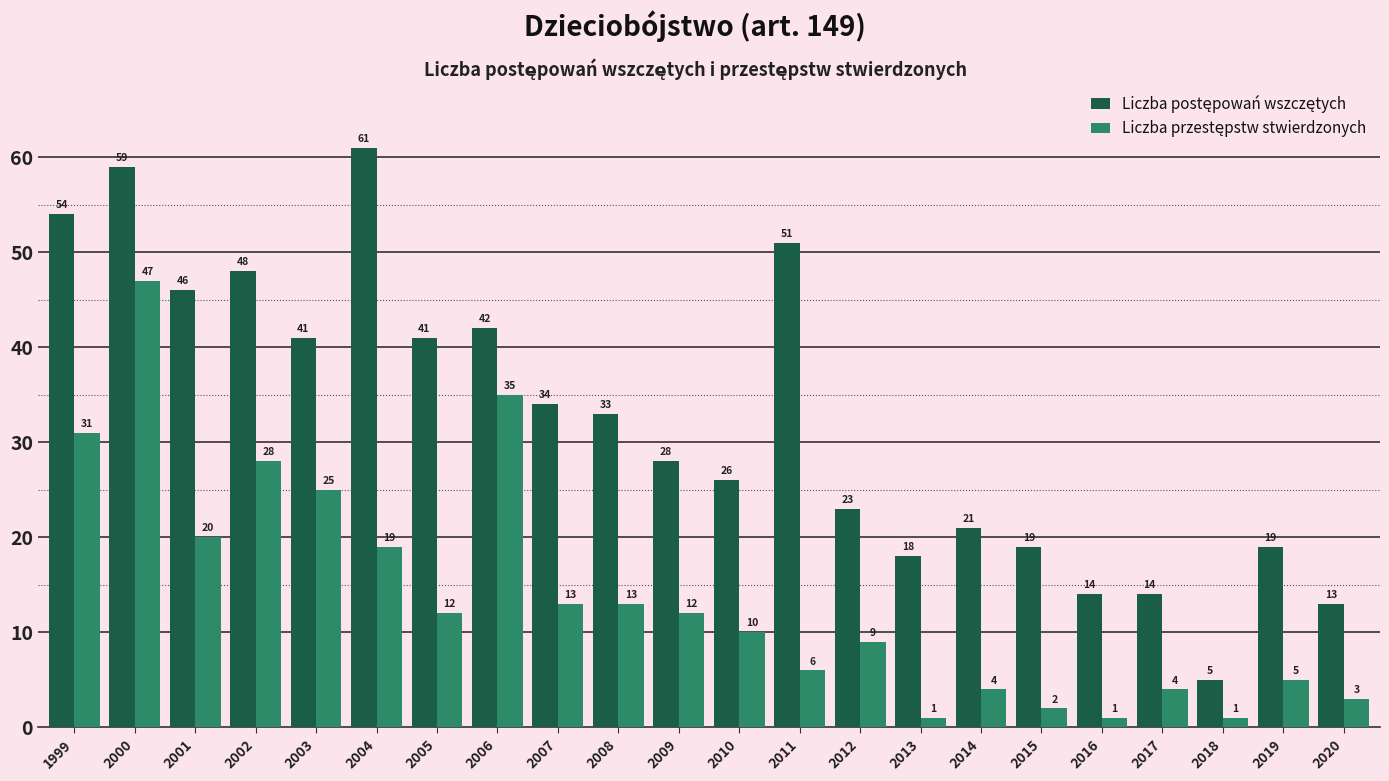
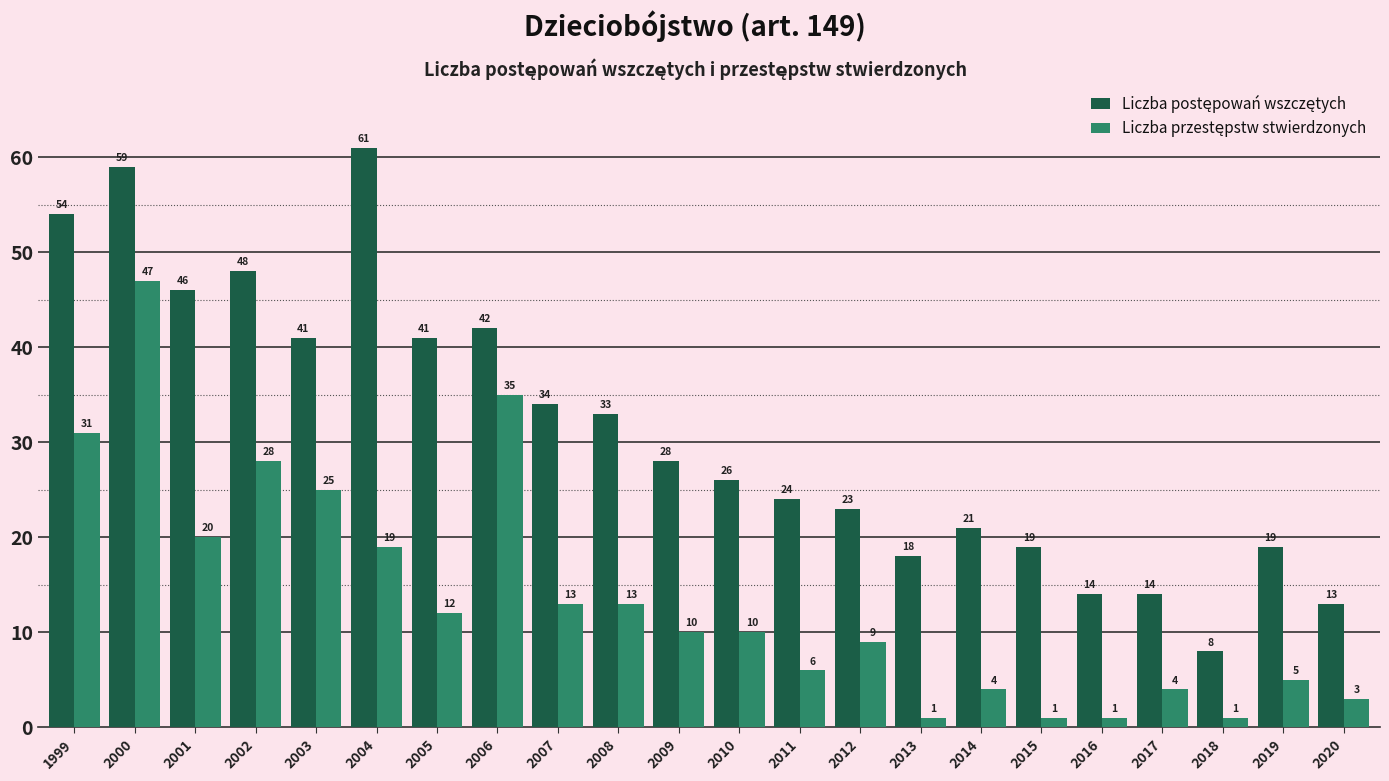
  {
    "Liczba postępowań wszczętych": {
      "1999": 54,
      "2000": 59,
      "2001": 46,
      "2002": 48,
      "2003": 41,
      "2004": 61,
      "2005": 41,
      "2006": 42,
      "2007": 34,
      "2008": 33,
      "2009": 28,
      "2010": 26,
-     "2011": 51,
+     "2011": 24,
      "2012": 23,
      "2013": 18,
      "2014": 21,
      "2015": 19,
      "2016": 14,
      "2017": 14,
-     "2018": 5,
+     "2018": 8,
      "2019": 19,
      "2020": 13
    },
    "Liczba przestępstw stwierdzonych": {
      "1999": 31,
      "2000": 47,
      "2001": 20,
      "2002": 28,
      "2003": 25,
      "2004": 19,
      "2005": 12,
      "2006": 35,
      "2007": 13,
      "2008": 13,
-     "2009": 12,
+     "2009": 10,
      "2010": 10,
      "2011": 6,
      "2012": 9,
      "2013": 1,
      "2014": 4,
-     "2015": 2,
+     "2015": 1,
      "2016": 1,
      "2017": 4,
      "2018": 1,
      "2019": 5,
      "2020": 3
    }
  }
